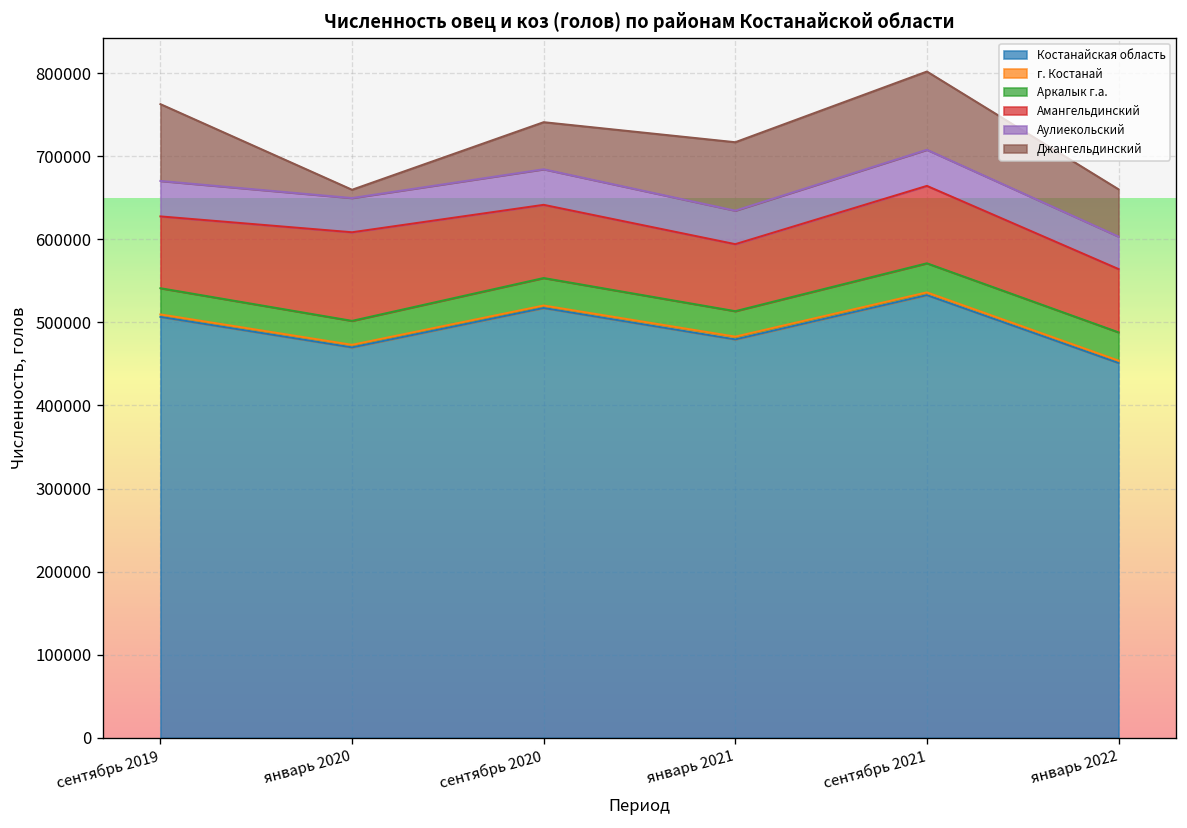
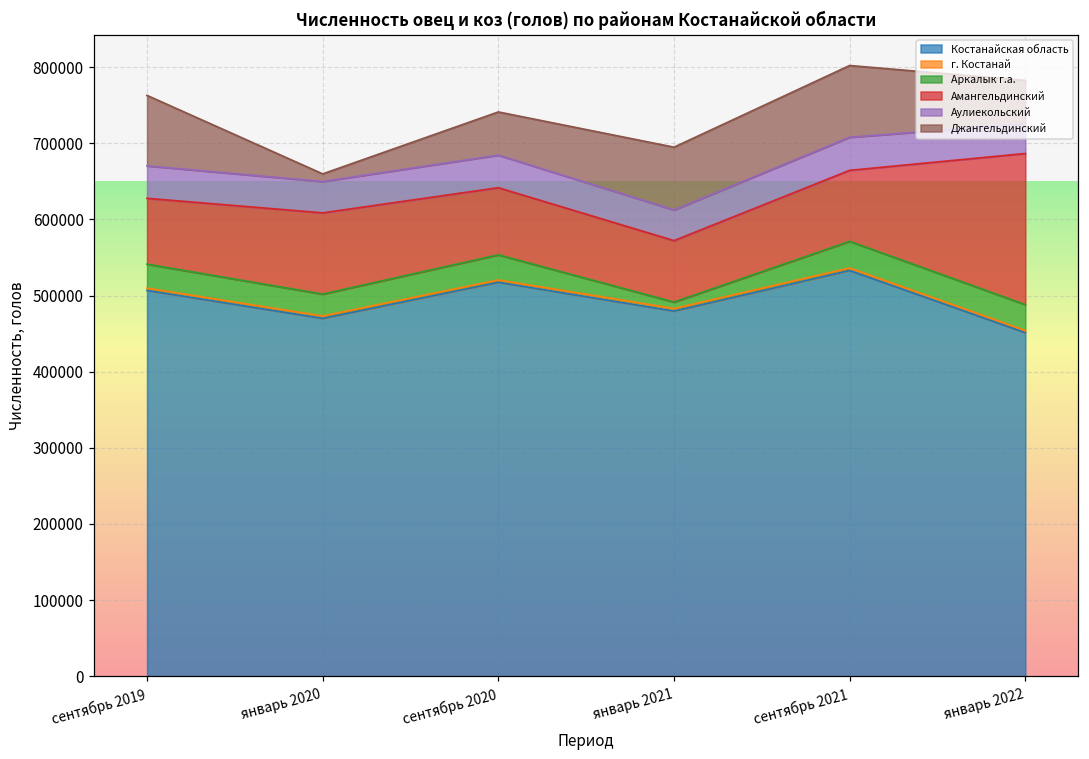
  {
    "Аркалык г.а.": {
      "сентябрь 2019": 30000,
      "январь 2020": 30000,
      "сентябрь 2020": 30000,
-     "январь 2021": 30000,
+     "январь 2021": 10000,
      "сентябрь 2021": 40000,
      "январь 2022": 30000
    },
    "Амангельдинский": {
      "сентябрь 2019": 90000,
      "январь 2020": 110000,
      "сентябрь 2020": 90000,
      "январь 2021": 80000,
      "сентябрь 2021": 90000,
-     "январь 2022": 80000
+     "январь 2022": 200000
    },
    "Аулиекольский": {
      "сентябрь 2019": 40000,
      "январь 2020": 40000,
      "сентябрь 2020": 40000,
      "январь 2021": 40000,
      "сентябрь 2021": 40000
    },
    "Джангельдинский": {
      "сентябрь 2019": 90000,
      "январь 2020": 10000,
      "сентябрь 2020": 60000,
      "январь 2021": 80000,
      "сентябрь 2021": 90000
    }
  }
